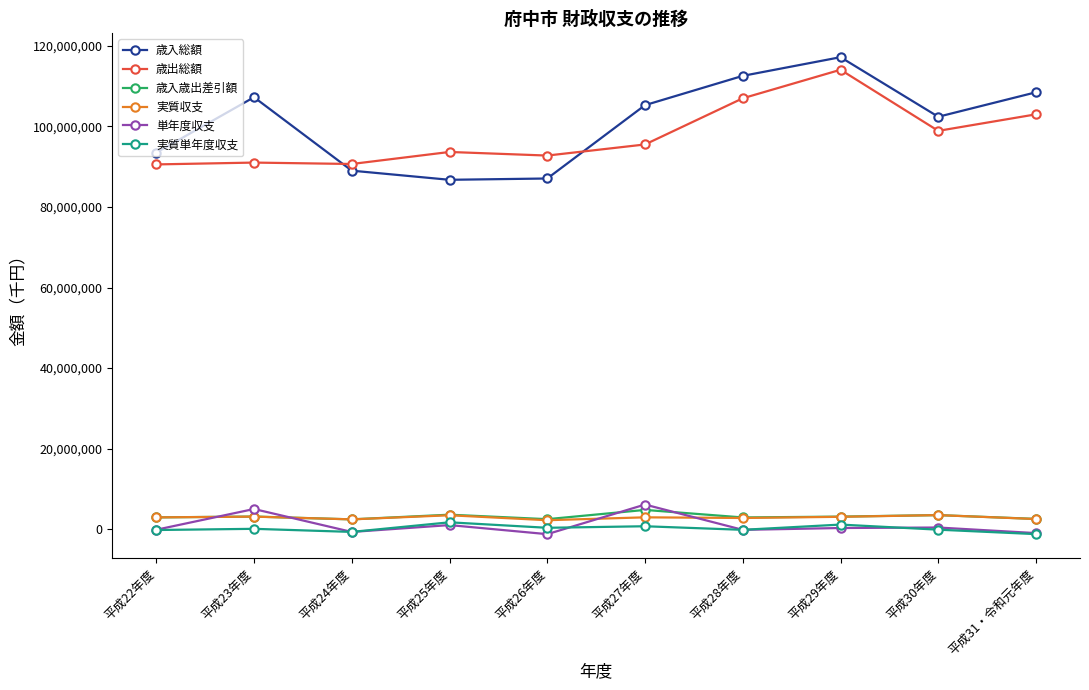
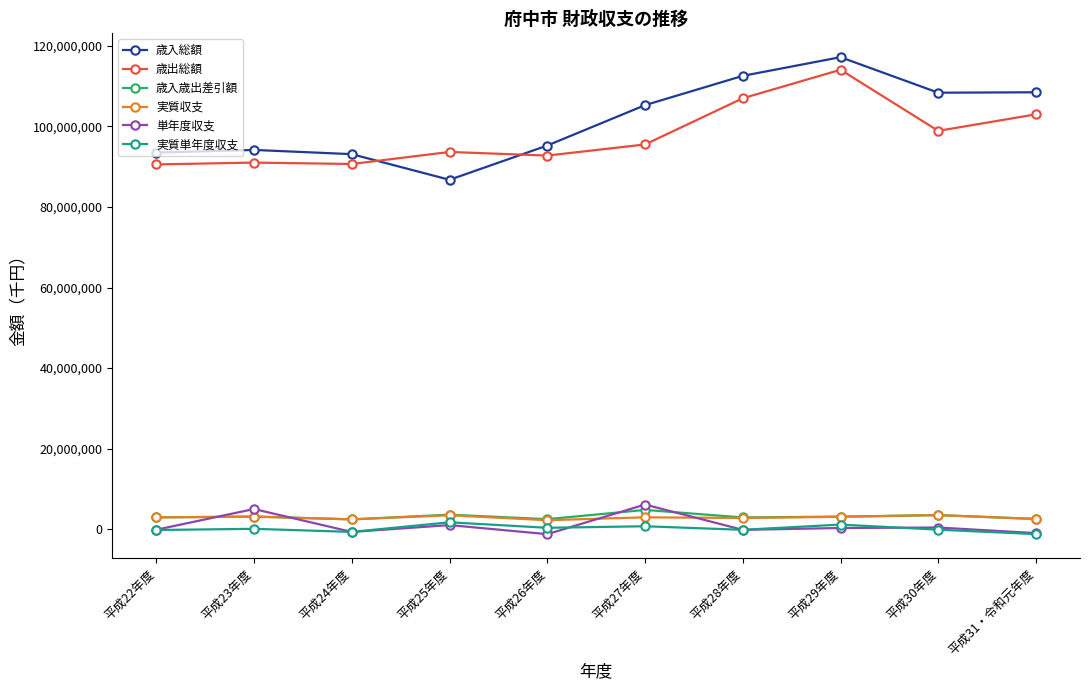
  {
    "歳入総額": {
-     "平成23年度": "107,000,000",
-     "平成24年度": "89,000,000",
+     "平成23年度": "94,000,000",
+     "平成24年度": "93,000,000",
      "平成25年度": "87,000,000",
-     "平成26年度": "87,000,000",
+     "平成26年度": "95,000,000",
      "平成27年度": "105,000,000",
      "平成28年度": "113,000,000",
      "平成29年度": "117,000,000",
-     "平成30年度": "102,000,000",
+     "平成30年度": "108,000,000",
      "平成31・令和元年度": "108,000,000"
    },
    "単年度収支": {
      "平成23年度": "5,000,000",
      "平成25年度": "1,000,000",
      "平成26年度": "-1,000,000",
      "平成27年度": "6,000,000",
      "平成29年度": "0"
    }
  }
